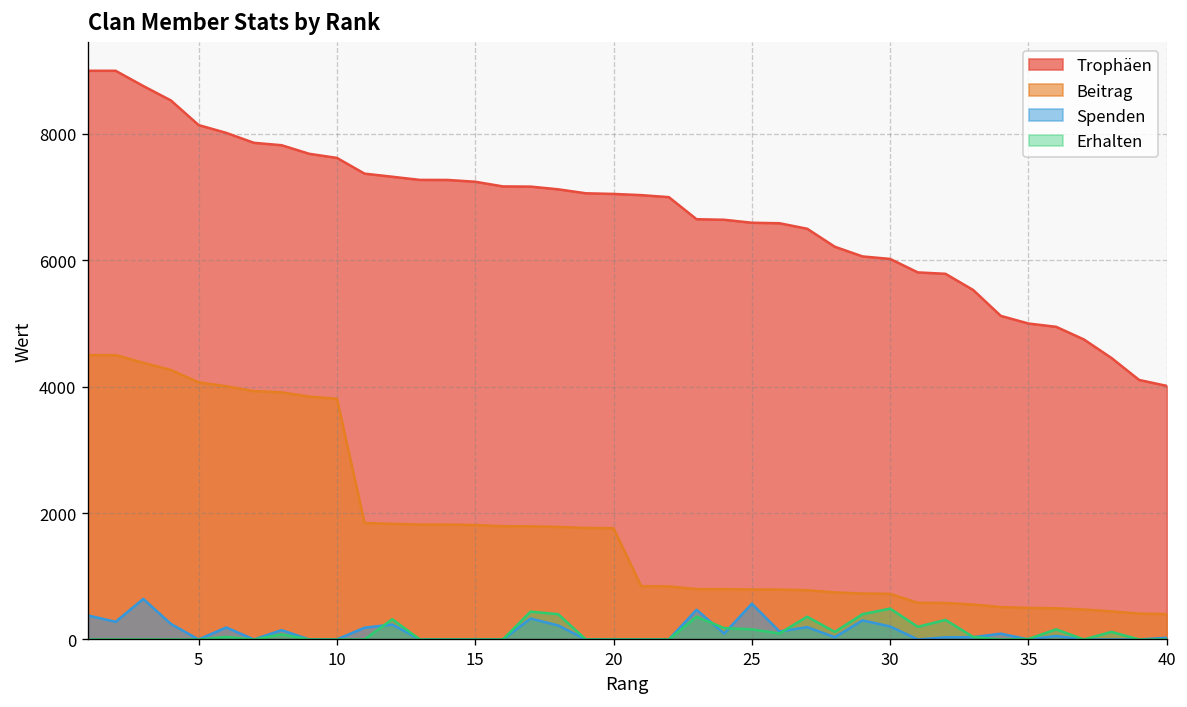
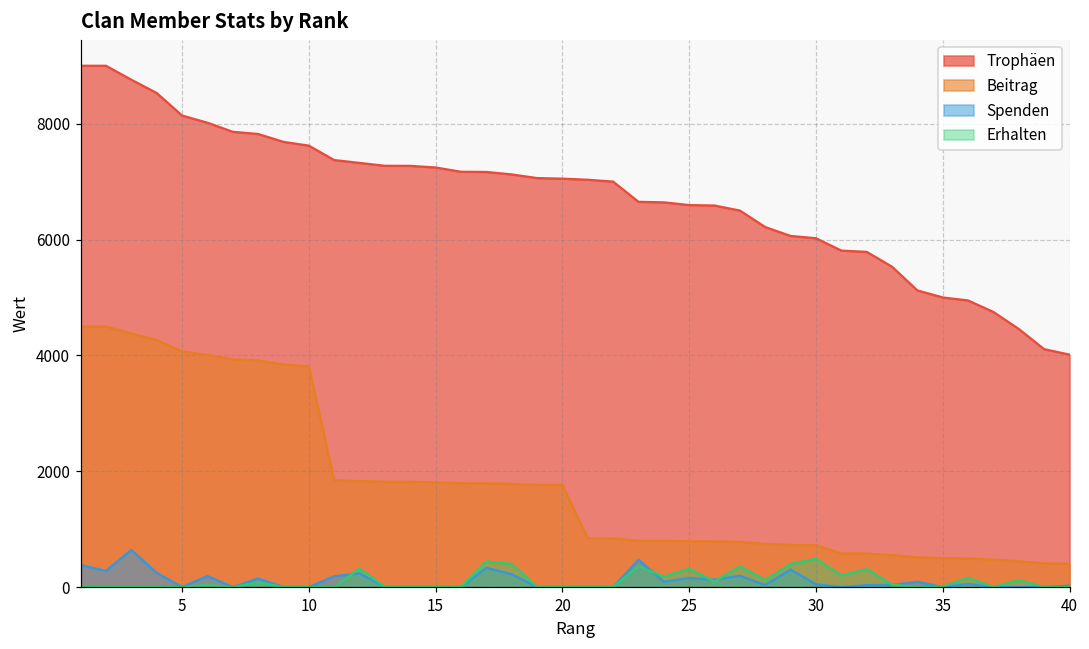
  {
    "Spenden": {
-     "25": 600,
-     "30": 200
+     "25": 200,
+     "30": 0
    },
    "Erhalten": {
-     "25": 200,
+     "25": 300,
      "30": 500
    }
  }
